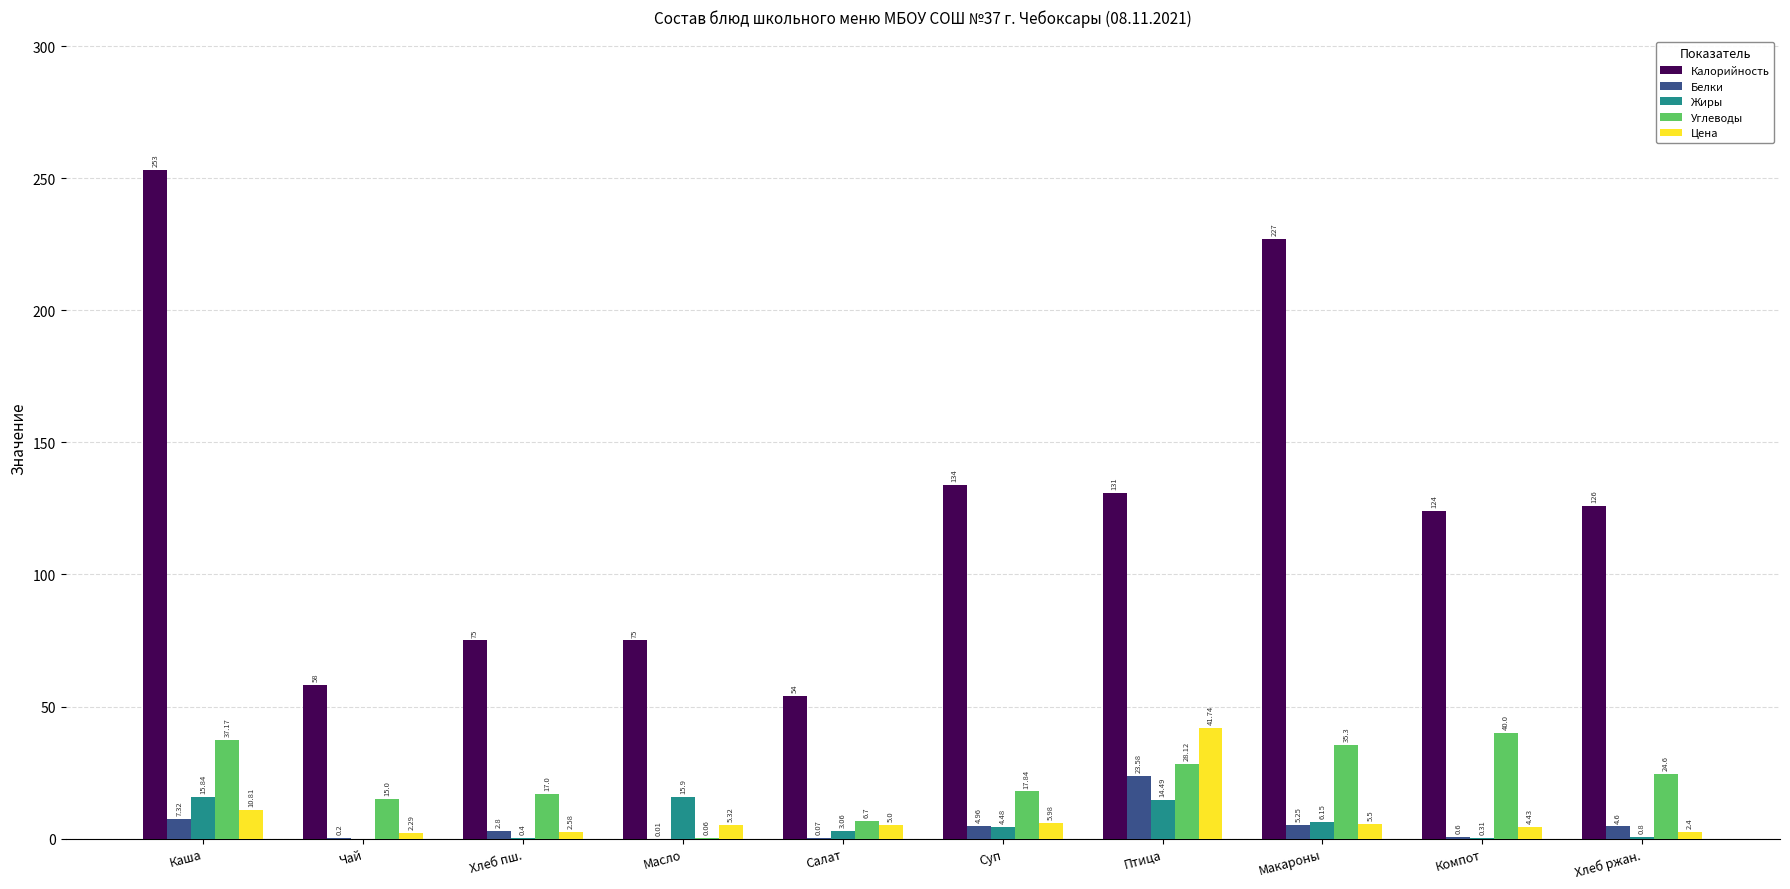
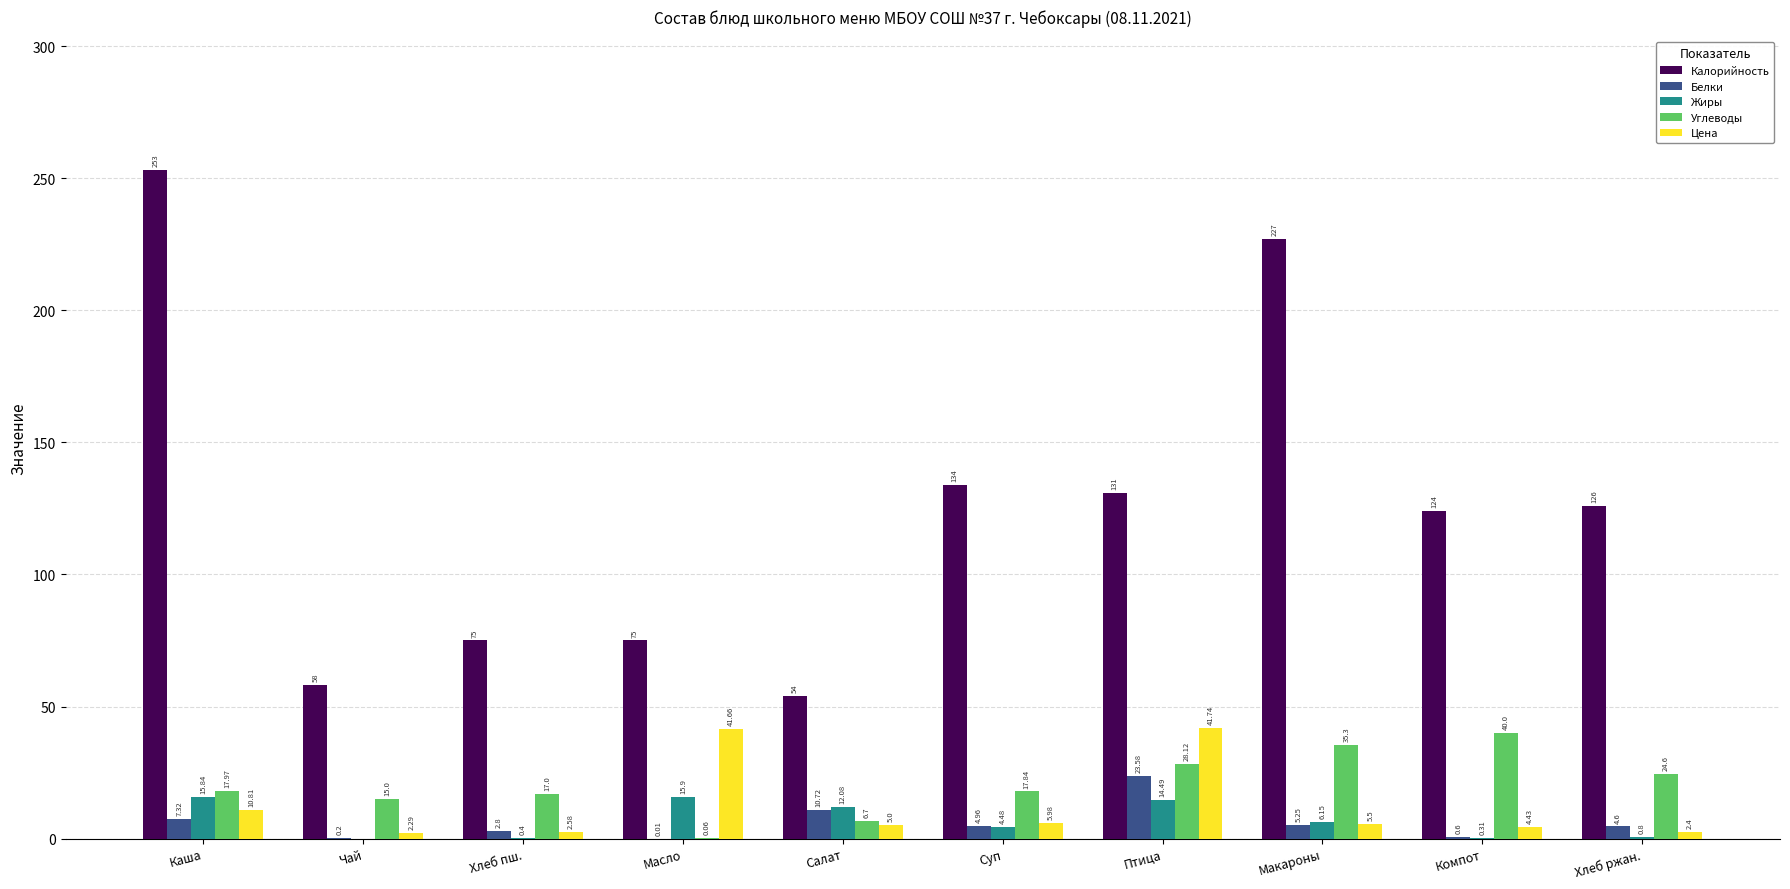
  {
    "Калорийность": {
      "Каша": 253,
      "Чай": 58,
      "Хлеб пш.": 75,
      "Масло": 75,
      "Салат": 54,
      "Суп": 134,
      "Птица": 131,
      "Макароны": 227,
      "Компот": 124,
      "Хлеб ржан.": 126
    },
    "Белки": {
      "Каша": 7.32,
      "Чай": 0.2,
      "Хлеб пш.": 2.8,
      "Масло": 0.01,
-     "Салат": 0.07,
+     "Салат": 10.72,
      "Суп": 4.96,
      "Птица": 23.58,
      "Макароны": 5.25,
      "Компот": 0.6,
      "Хлеб ржан.": 4.6
    },
    "Жиры": {
      "Каша": 15.84,
      "Хлеб пш.": 0.4,
      "Масло": 15.9,
-     "Салат": 3.06,
+     "Салат": 12.08,
      "Суп": 4.48,
      "Птица": 14.49,
      "Макароны": 6.15,
      "Компот": 0.31,
      "Хлеб ржан.": 0.8
    },
    "Углеводы": {
-     "Каша": 37.17,
+     "Каша": 17.97,
      "Чай": 15.0,
      "Хлеб пш.": 17.0,
      "Масло": 0.06,
      "Салат": 6.7,
      "Суп": 17.84,
      "Птица": 28.12,
      "Макароны": 35.3,
      "Компот": 40.0,
      "Хлеб ржан.": 24.6
    },
    "Цена": {
      "Каша": 10.81,
      "Чай": 2.29,
      "Хлеб пш.": 2.58,
-     "Масло": 5.32,
+     "Масло": 41.66,
      "Салат": 5.0,
      "Суп": 5.98,
      "Птица": 41.74,
      "Макароны": 5.5,
      "Компот": 4.43,
      "Хлеб ржан.": 2.4
    }
  }
